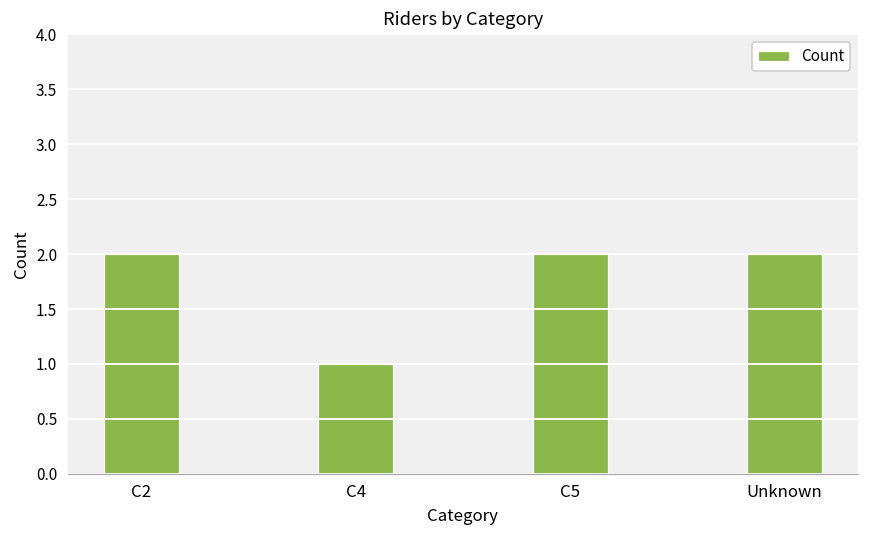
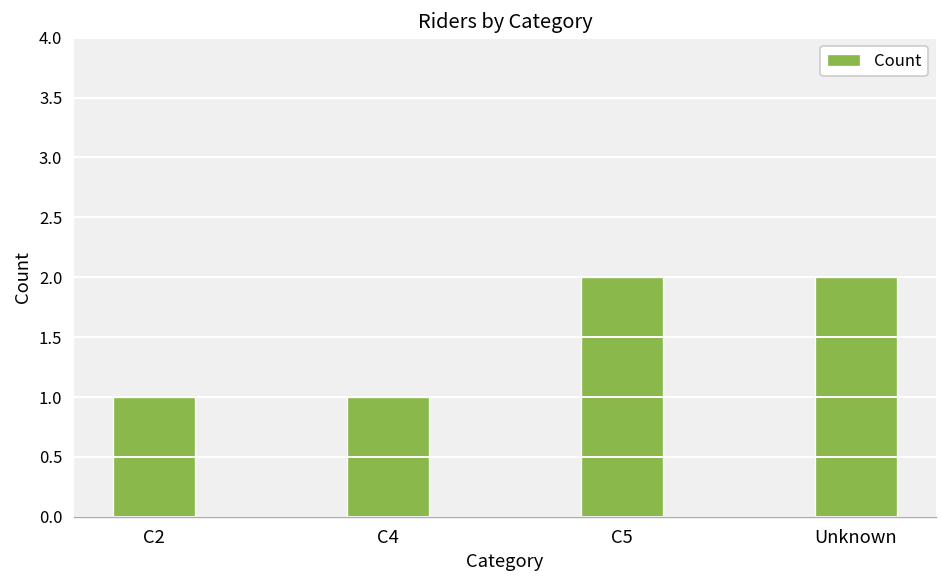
  {
-   "C2": 2,
+   "C2": 1,
    "C4": 1,
    "C5": 2,
    "Unknown": 2
  }
